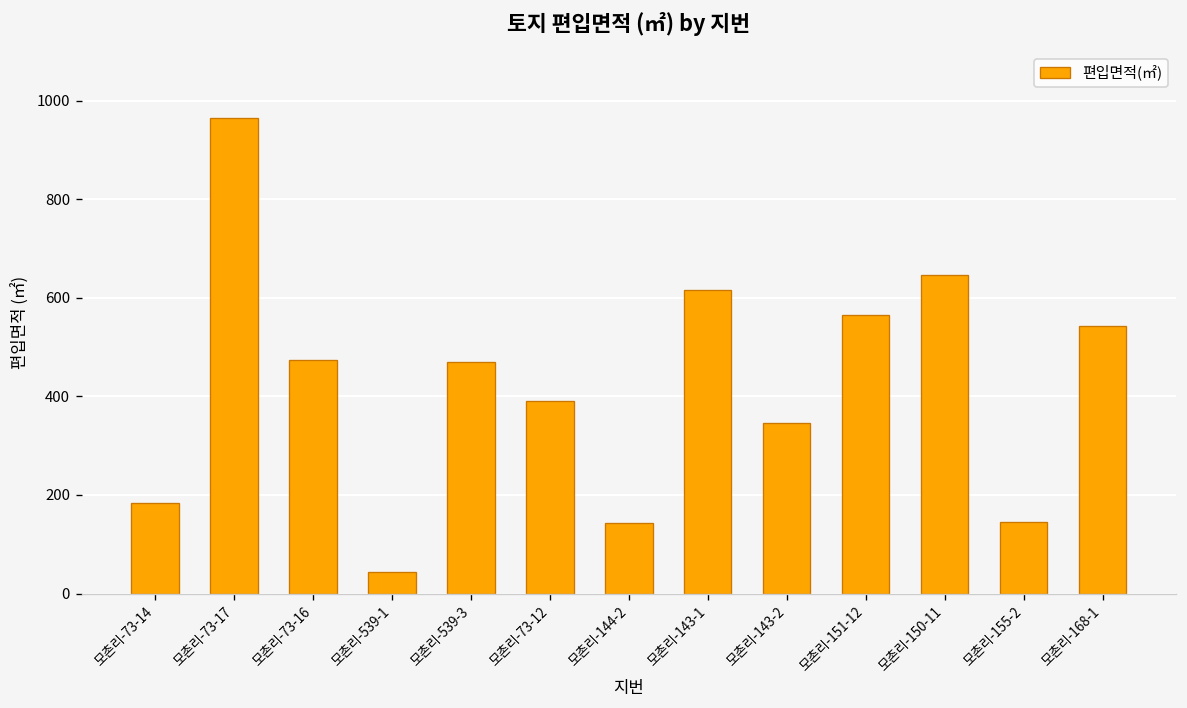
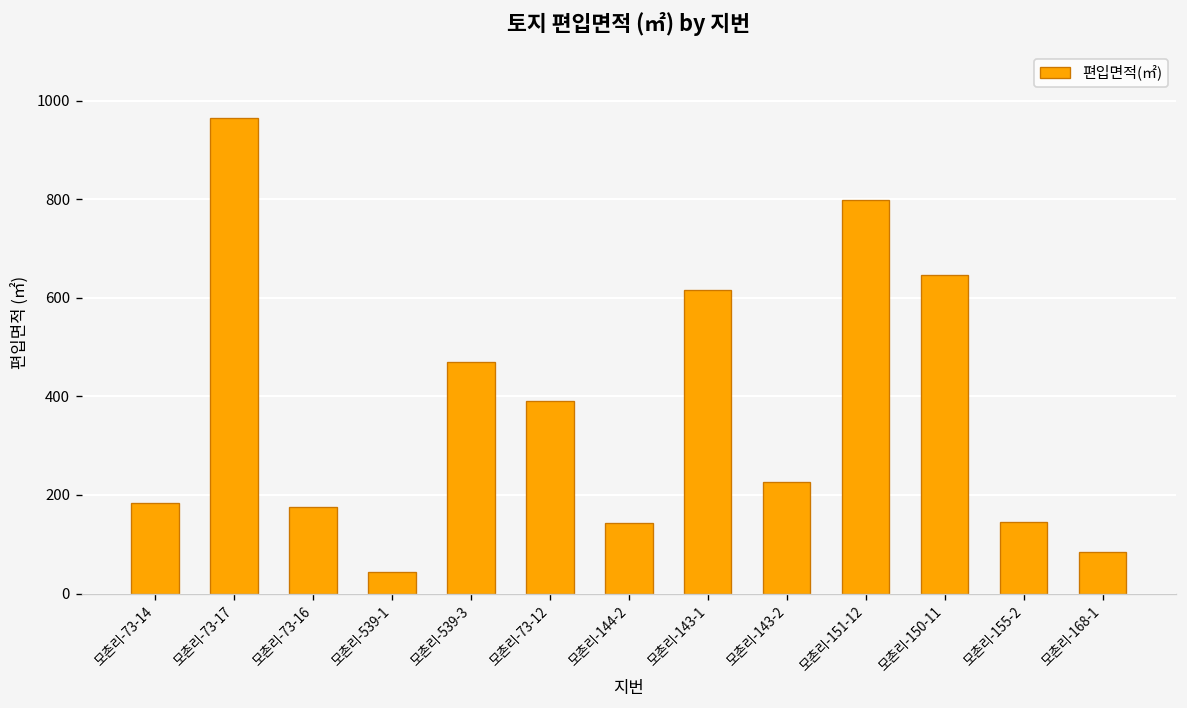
  {
    "모촌리-73-14": 180,
    "모촌리-73-17": 960,
-   "모촌리-73-16": 470,
+   "모촌리-73-16": 180,
    "모촌리-539-1": 40,
    "모촌리-539-3": 470,
    "모촌리-73-12": 390,
    "모촌리-144-2": 140,
    "모촌리-143-1": 620,
-   "모촌리-143-2": 350,
-   "모촌리-151-12": 570,
+   "모촌리-143-2": 230,
+   "모촌리-151-12": 800,
    "모촌리-150-11": 650,
    "모촌리-155-2": 150,
-   "모촌리-168-1": 540
+   "모촌리-168-1": 80
  }
